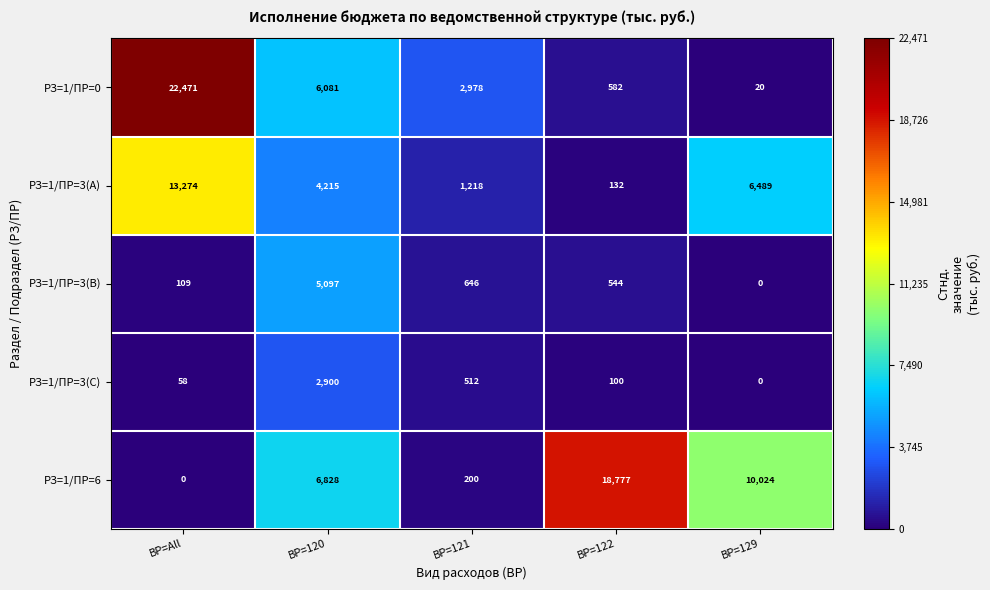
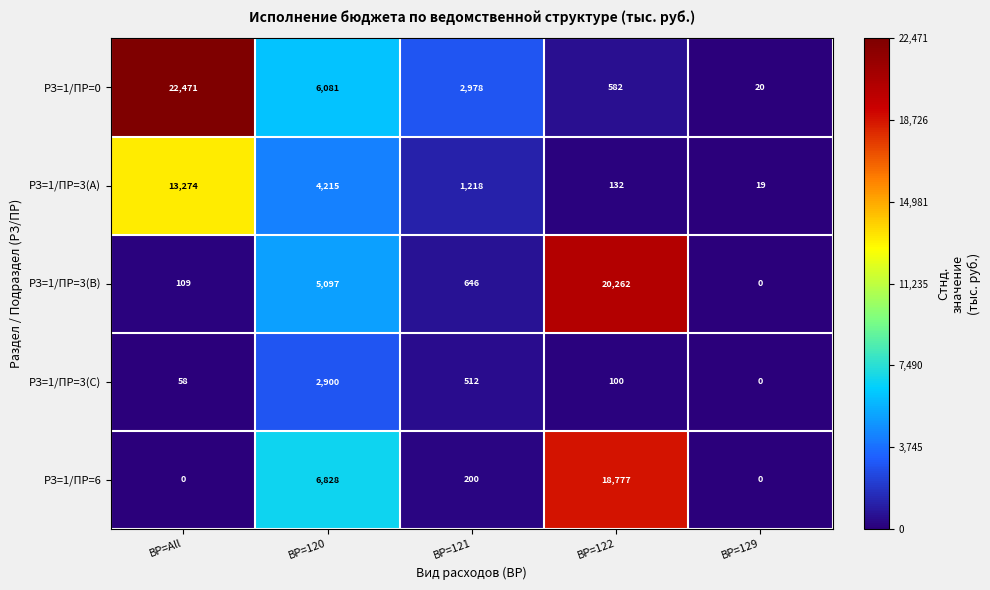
  {
    "РЗ=1/ПР=0": {
      "ВР=All": "22,471",
      "ВР=120": "6,081",
      "ВР=121": "2,978",
      "ВР=122": "582",
      "ВР=129": "20"
    },
    "РЗ=1/ПР=3(A)": {
      "ВР=All": "13,274",
      "ВР=120": "4,215",
      "ВР=121": "1,218",
      "ВР=122": "132",
-     "ВР=129": "6,489"
+     "ВР=129": "19"
    },
    "РЗ=1/ПР=3(B)": {
      "ВР=All": "109",
      "ВР=120": "5,097",
      "ВР=121": "646",
-     "ВР=122": "544",
+     "ВР=122": "20,262",
      "ВР=129": "0"
    },
    "РЗ=1/ПР=3(C)": {
      "ВР=All": "58",
      "ВР=120": "2,900",
      "ВР=121": "512",
      "ВР=122": "100",
      "ВР=129": "0"
    },
    "РЗ=1/ПР=6": {
      "ВР=All": "0",
      "ВР=120": "6,828",
      "ВР=121": "200",
      "ВР=122": "18,777",
-     "ВР=129": "10,024"
+     "ВР=129": "0"
    }
  }
